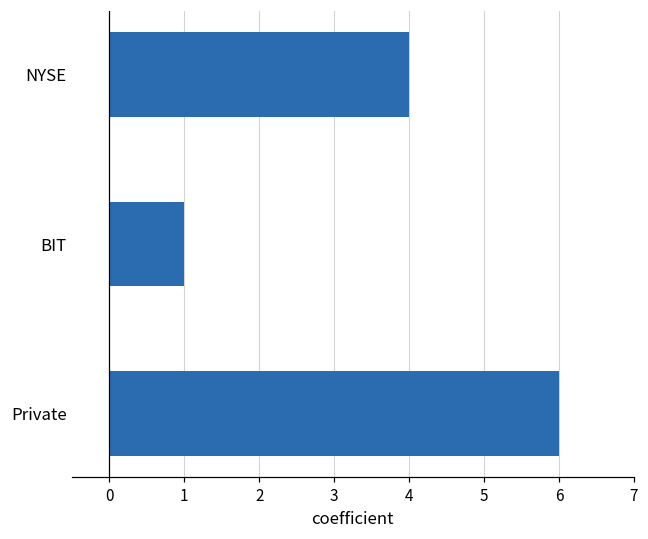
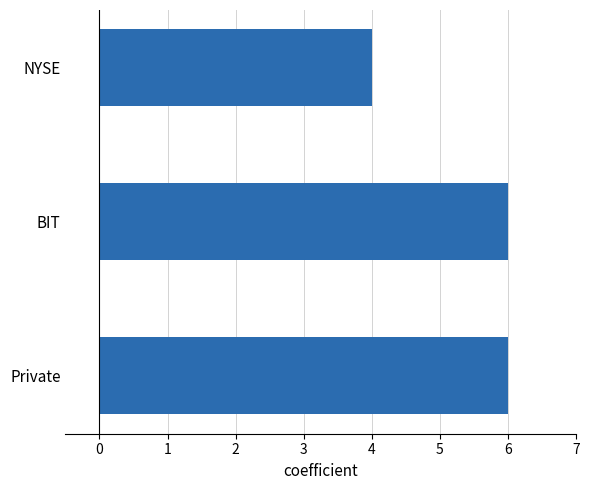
  {
    "NYSE": 4,
-   "BIT": 1,
+   "BIT": 6,
    "Private": 6
  }
